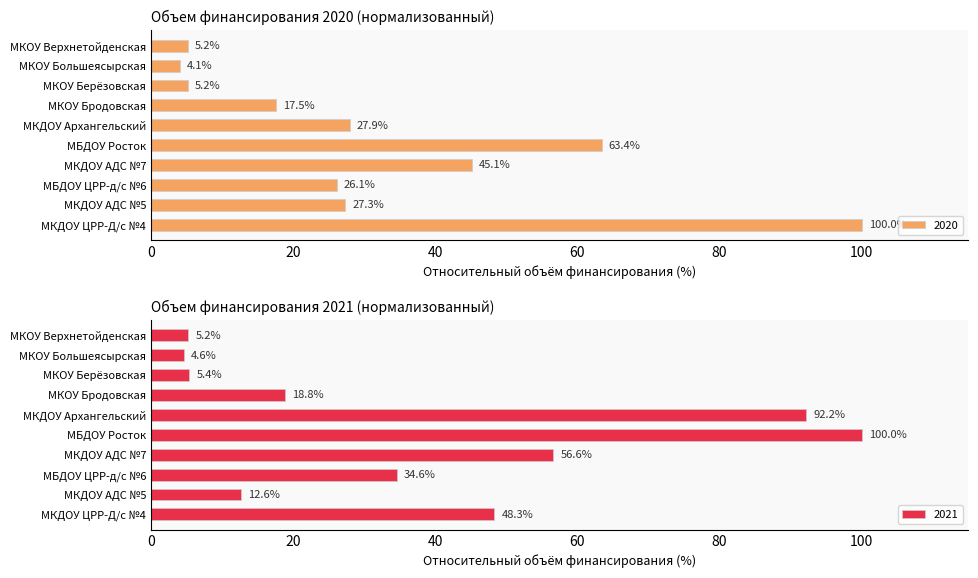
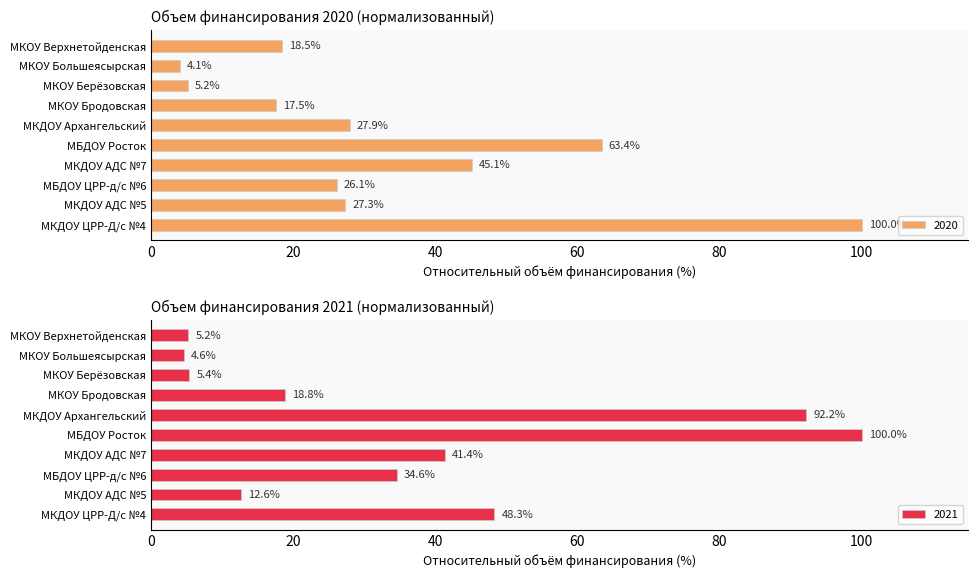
  {
    "Объем финансирования 2020 (нормализованный)": {
-     "МКОУ Верхнетойденская": "5.2%",
+     "МКОУ Верхнетойденская": "18.5%",
      "МКОУ Большеясырская": "4.1%",
      "МКОУ Берёзовская": "5.2%",
      "МКОУ Бродовская": "17.5%",
      "МКДОУ Архангельский": "27.9%",
      "МБДОУ Росток": "63.4%",
      "МКДОУ АДС №7": "45.1%",
      "МБДОУ ЦРР-д/с №6": "26.1%",
      "МКДОУ АДС №5": "27.3%"
    },
    "Объем финансирования 2021 (нормализованный)": {
      "МКОУ Верхнетойденская": "5.2%",
      "МКОУ Большеясырская": "4.6%",
      "МКОУ Берёзовская": "5.4%",
      "МКОУ Бродовская": "18.8%",
      "МКДОУ Архангельский": "92.2%",
      "МБДОУ Росток": "100.0%",
-     "МКДОУ АДС №7": "56.6%",
+     "МКДОУ АДС №7": "41.4%",
      "МБДОУ ЦРР-д/с №6": "34.6%",
      "МКДОУ АДС №5": "12.6%",
      "МКДОУ ЦРР-Д/с №4": "48.3%"
    }
  }
